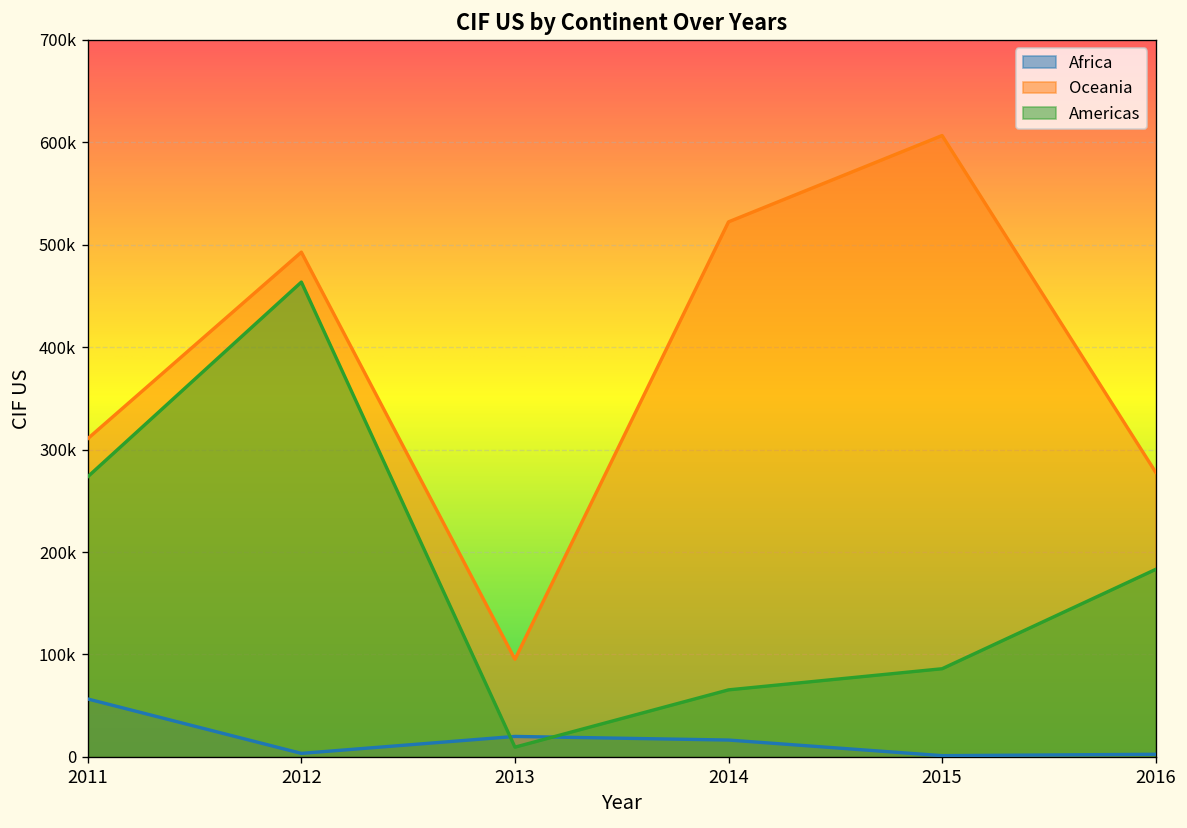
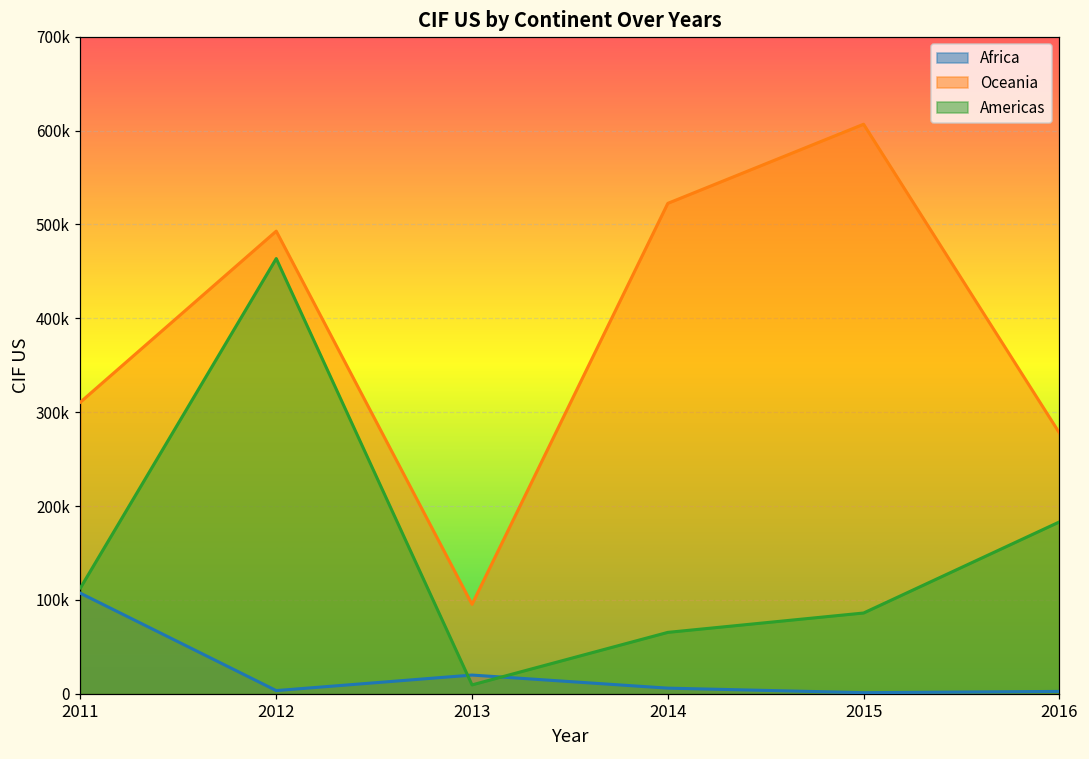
  {
    "Africa": {
-     "2011": 60000,
+     "2011": 110000,
      "2012": 0,
      "2013": 20000,
-     "2014": 20000,
+     "2014": 10000,
      "2015": 0,
      "2016": 0
    },
    "Oceania": {
      "2011": 310000,
      "2012": 490000,
      "2013": 100000,
      "2014": 520000,
      "2015": 610000,
      "2016": 280000
    },
    "Americas": {
-     "2011": 270000,
+     "2011": 110000,
      "2012": 460000,
      "2013": 10000,
      "2014": 70000,
      "2015": 90000,
      "2016": 180000
    }
  }
